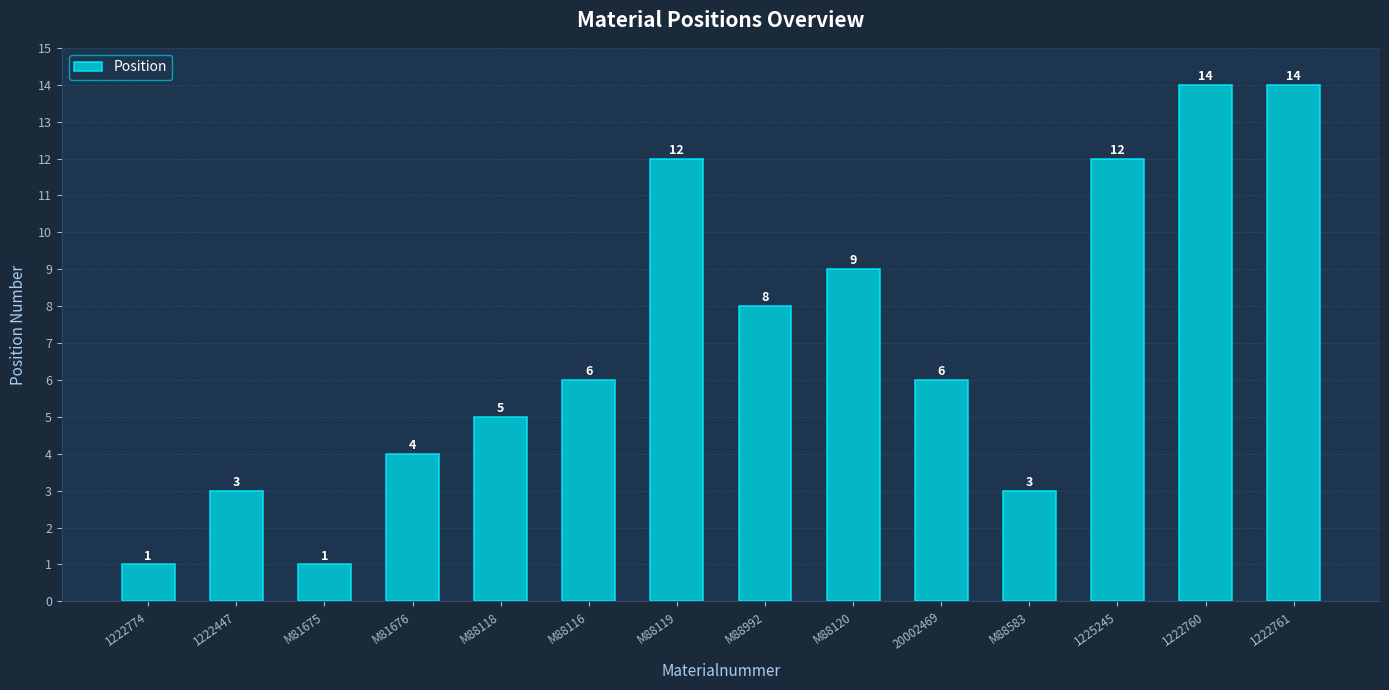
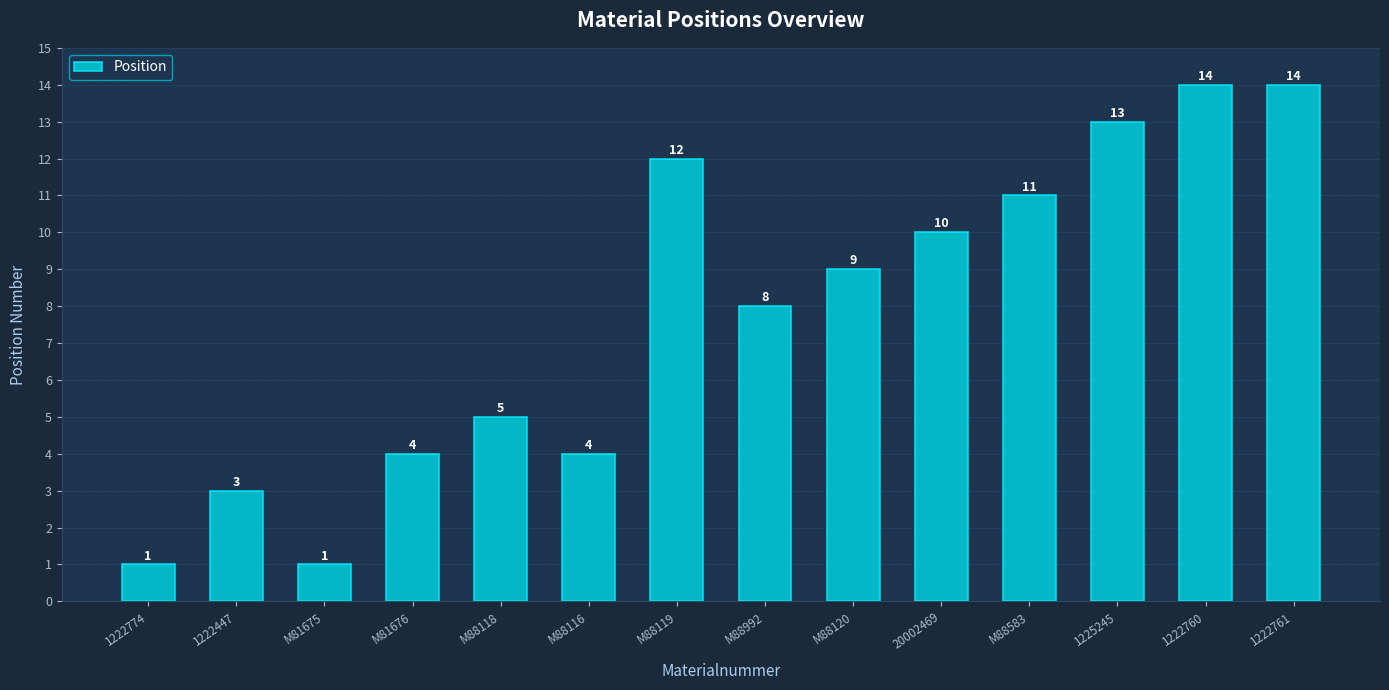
  {
    "1222774": 1,
    "1222447": 3,
    "M81675": 1,
    "M81676": 4,
    "M88118": 5,
-   "M88116": 6,
+   "M88116": 4,
    "M88119": 12,
    "M88992": 8,
    "M88120": 9,
-   "20002469": 6,
-   "M88583": 3,
-   "1225245": 12,
+   "20002469": 10,
+   "M88583": 11,
+   "1225245": 13,
    "1222760": 14,
    "1222761": 14
  }
